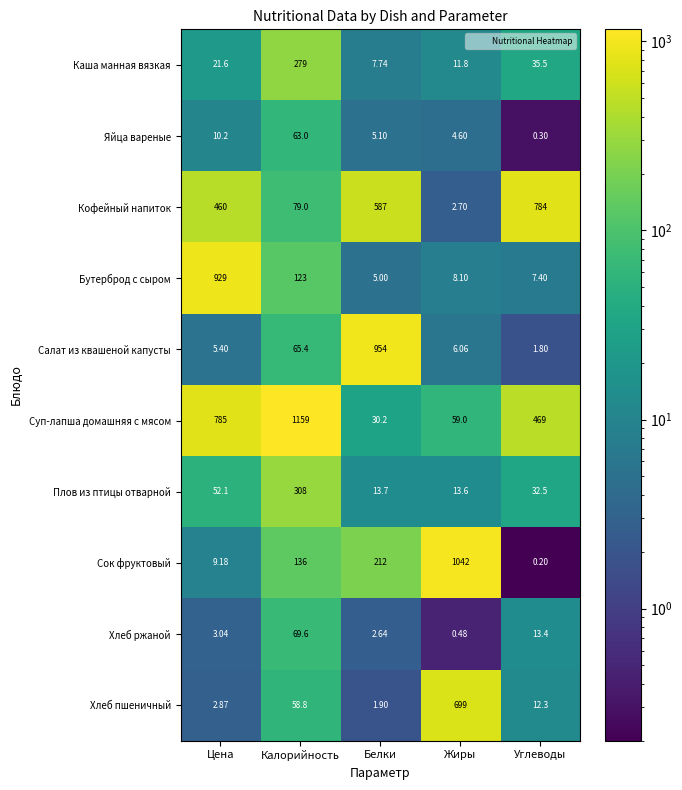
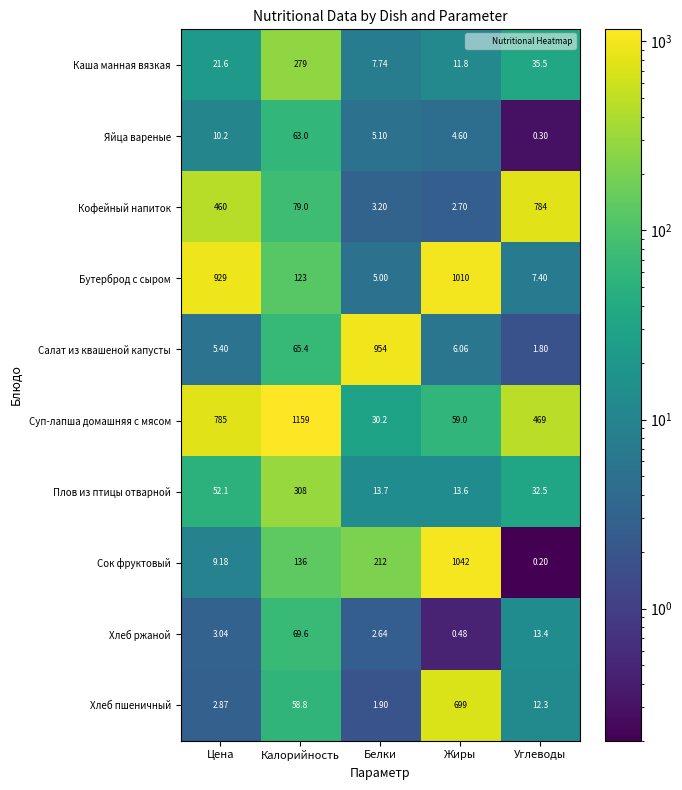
  {
    "Каша манная вязкая": {
      "Цена": 21.6,
      "Калорийность": 279,
      "Белки": 7.74,
      "Жиры": 11.8,
      "Углеводы": 35.5
    },
    "Яйца вареные": {
      "Цена": 10.2,
      "Калорийность": 63.0,
      "Белки": 5.10,
      "Жиры": 4.60,
      "Углеводы": 0.30
    },
    "Кофейный напиток": {
      "Цена": 460,
      "Калорийность": 79.0,
-     "Белки": 587,
+     "Белки": 3.20,
      "Жиры": 2.70,
      "Углеводы": 784
    },
    "Бутерброд с сыром": {
      "Цена": 929,
      "Калорийность": 123,
      "Белки": 5.00,
-     "Жиры": 8.10,
+     "Жиры": 1010,
      "Углеводы": 7.40
    },
    "Салат из квашеной капусты": {
      "Цена": 5.40,
      "Калорийность": 65.4,
      "Белки": 954,
      "Жиры": 6.06,
      "Углеводы": 1.80
    },
    "Суп-лапша домашняя с мясом": {
      "Цена": 785,
      "Калорийность": 1159,
      "Белки": 30.2,
      "Жиры": 59.0,
      "Углеводы": 469
    },
    "Плов из птицы отварной": {
      "Цена": 52.1,
      "Калорийность": 308,
      "Белки": 13.7,
      "Жиры": 13.6,
      "Углеводы": 32.5
    },
    "Сок фруктовый": {
      "Цена": 9.18,
      "Калорийность": 136,
      "Белки": 212,
      "Жиры": 1042,
      "Углеводы": 0.20
    },
    "Хлеб ржаной": {
      "Цена": 3.04,
      "Калорийность": 69.6,
      "Белки": 2.64,
      "Жиры": 0.48,
      "Углеводы": 13.4
    },
    "Хлеб пшеничный": {
      "Цена": 2.87,
      "Калорийность": 58.8,
      "Белки": 1.90,
      "Жиры": 699,
      "Углеводы": 12.3
    }
  }
